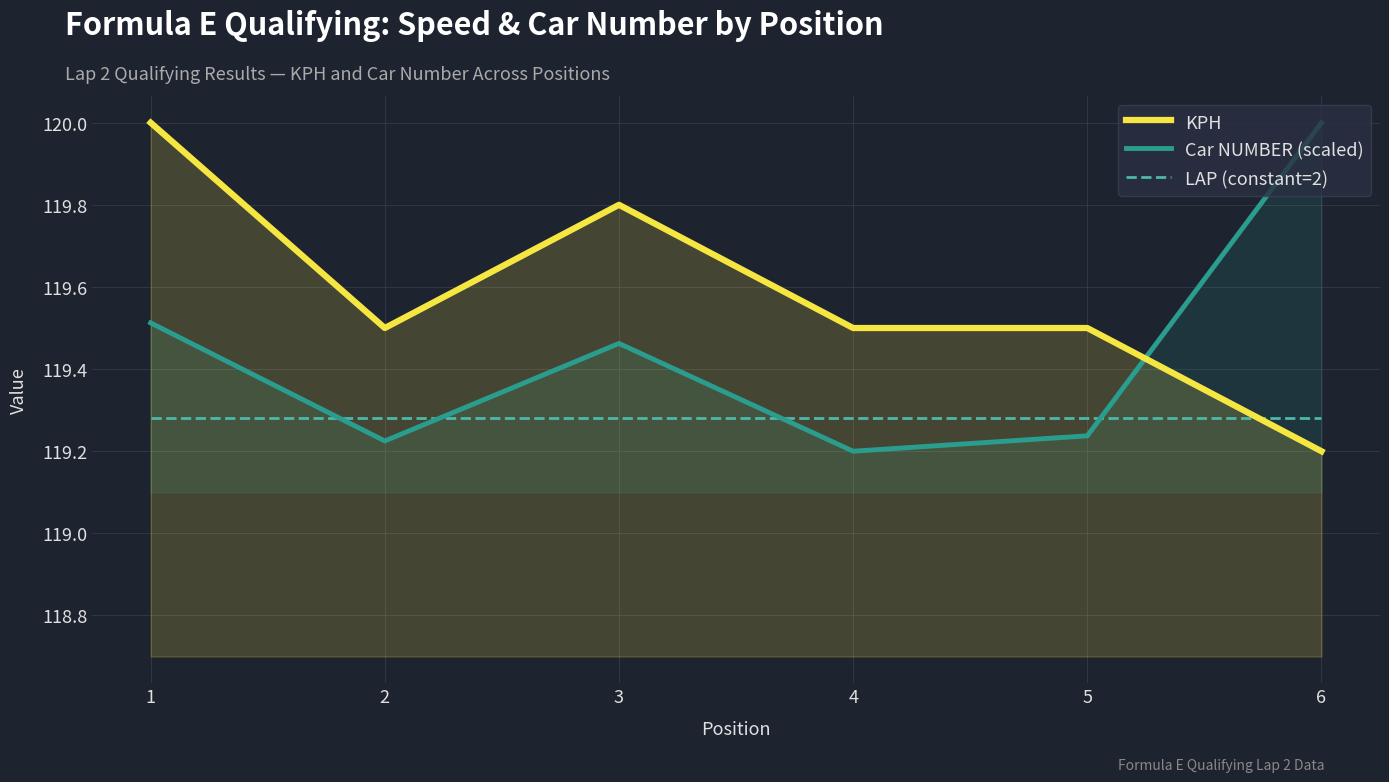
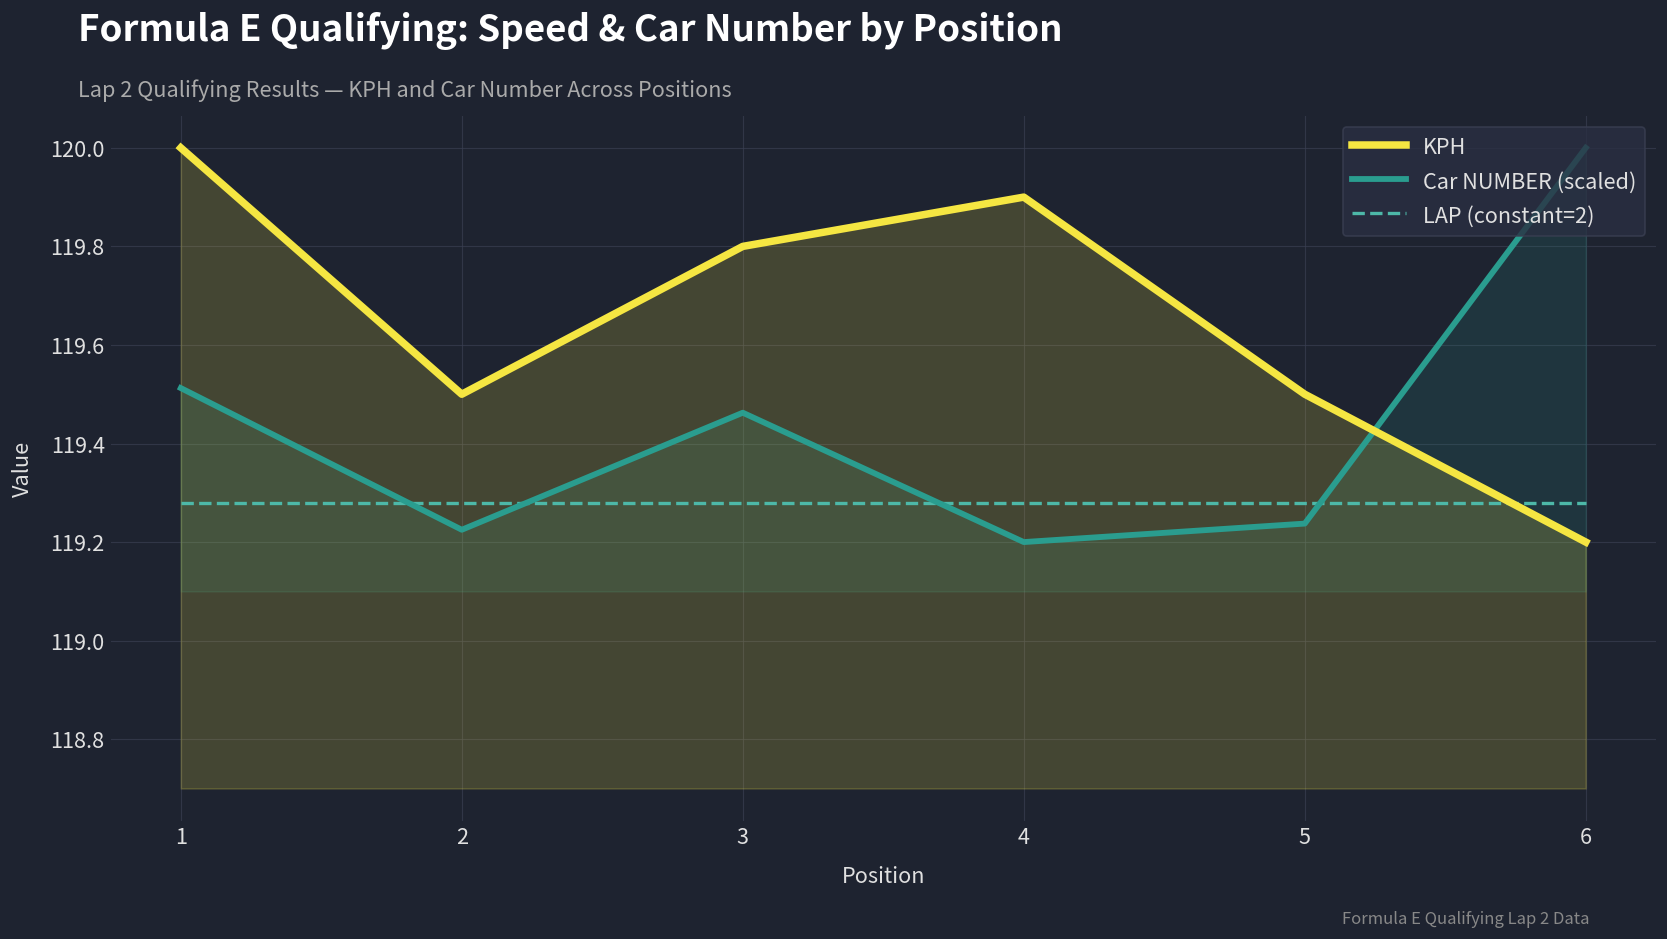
  {
    "KPH": {
      "1": 120.0,
      "2": 119.5,
      "3": 119.8,
-     "4": 119.5,
+     "4": 119.9,
      "5": 119.5,
      "6": 119.2
    }
  }
